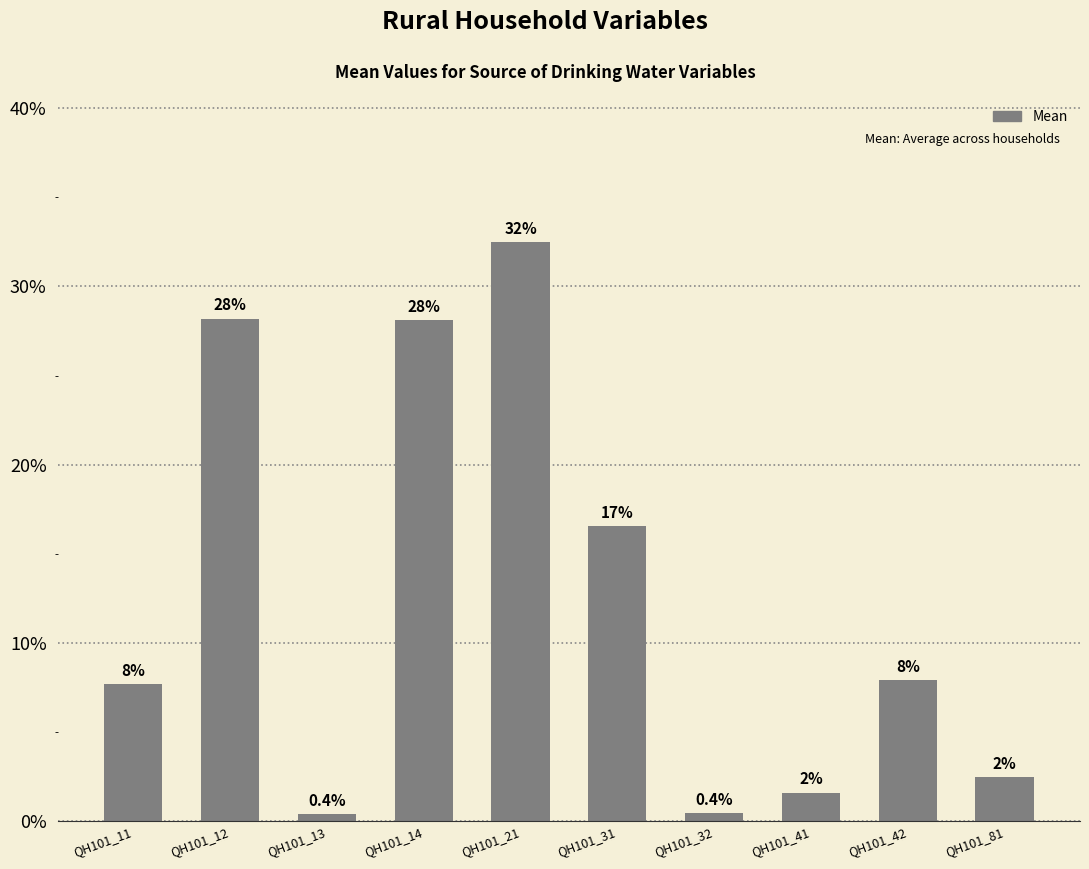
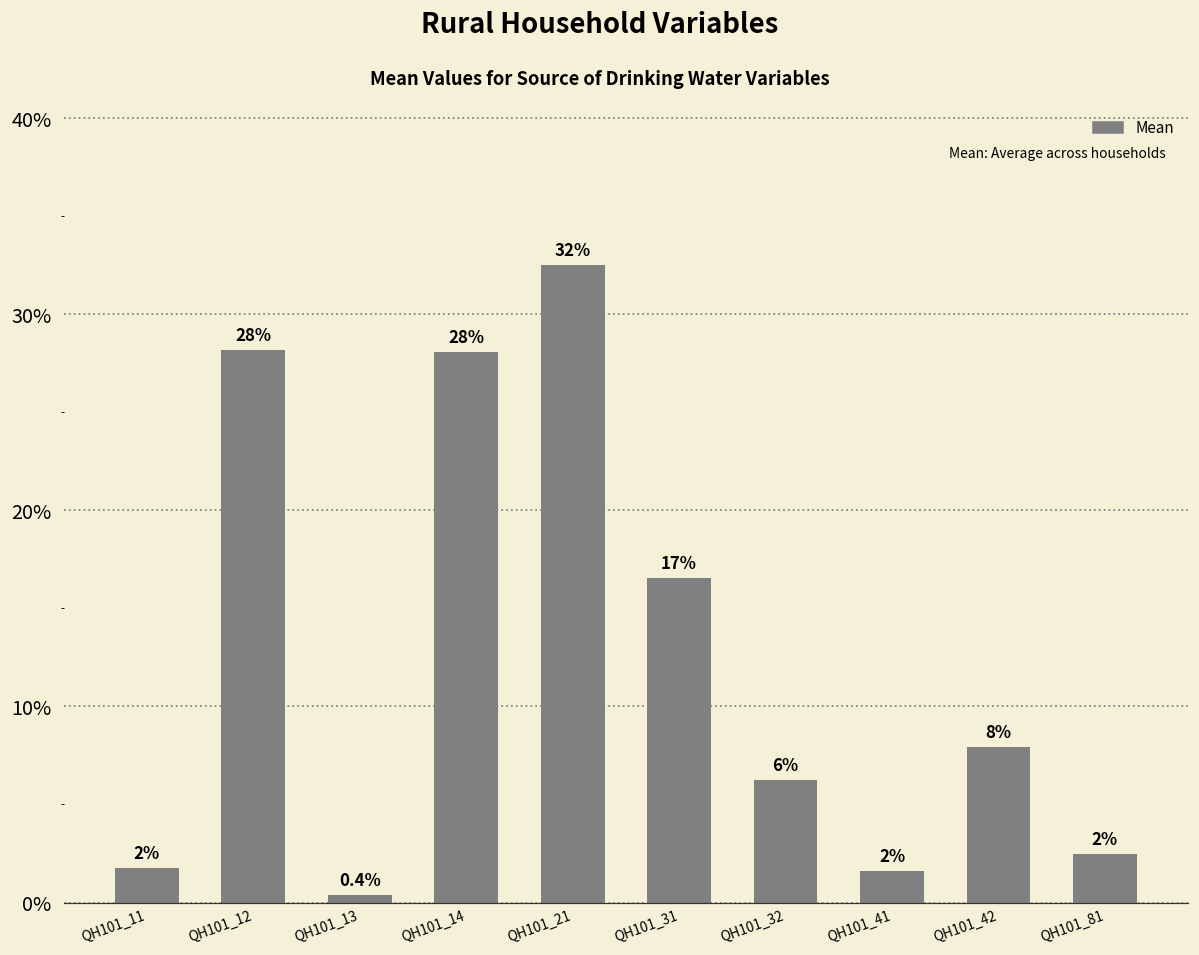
  {
-   "QH101_11": "8%",
+   "QH101_11": "2%",
    "QH101_12": "28%",
    "QH101_13": "0.4%",
    "QH101_14": "28%",
    "QH101_21": "32%",
    "QH101_31": "17%",
-   "QH101_32": "0.4%",
+   "QH101_32": "6%",
    "QH101_41": "2%",
    "QH101_42": "8%",
    "QH101_81": "2%"
  }
